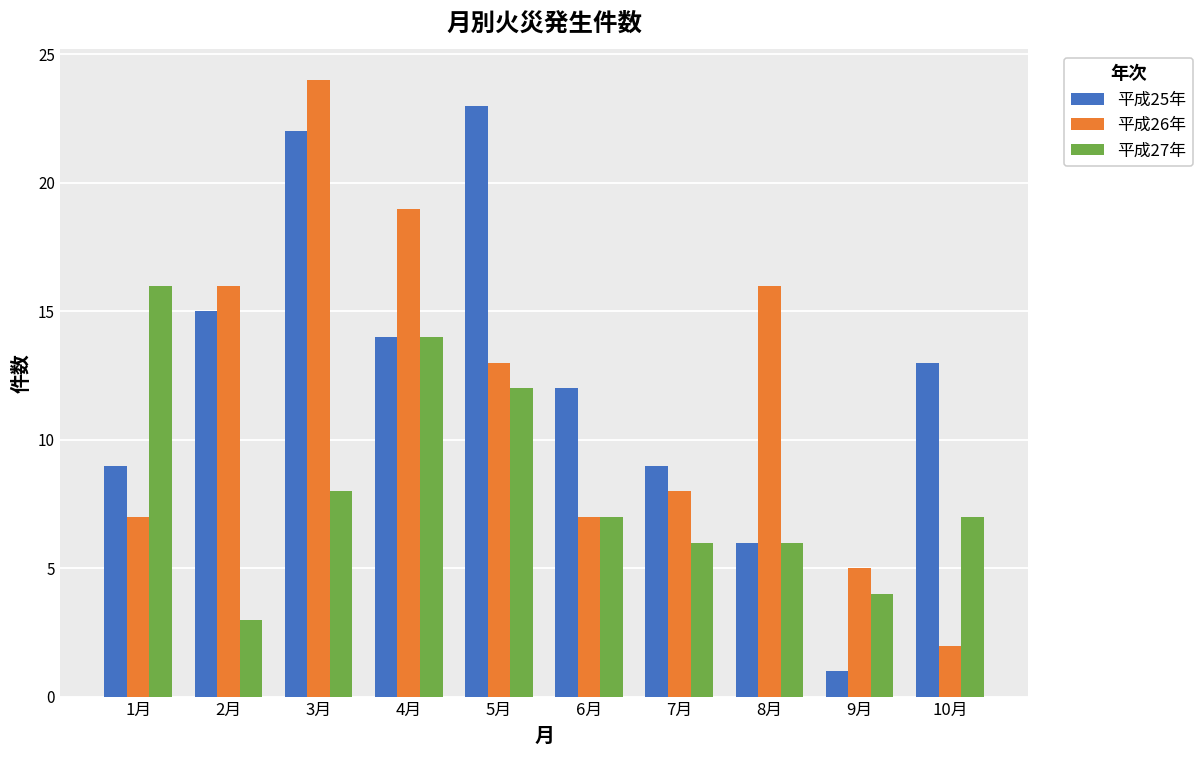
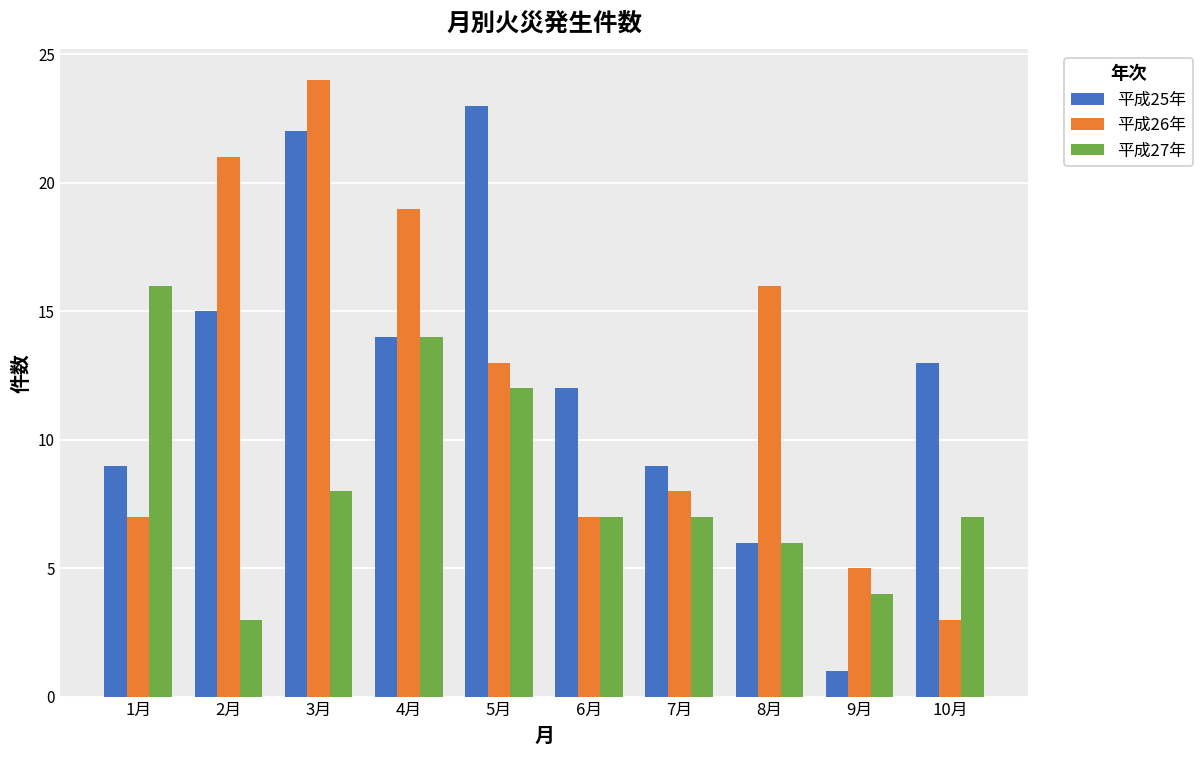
  {
    "平成25年": {
      "1月": 9,
      "2月": 15,
      "3月": 22,
      "4月": 14,
      "5月": 23,
      "6月": 12,
      "7月": 9,
      "8月": 6,
      "9月": 1,
      "10月": 13
    },
    "平成26年": {
      "1月": 7,
-     "2月": 16,
+     "2月": 21,
      "3月": 24,
      "4月": 19,
      "5月": 13,
      "6月": 7,
      "7月": 8,
      "8月": 16,
      "9月": 5,
-     "10月": 2
+     "10月": 3
    },
    "平成27年": {
      "1月": 16,
      "2月": 3,
      "3月": 8,
      "4月": 14,
      "5月": 12,
      "6月": 7,
-     "7月": 6,
+     "7月": 7,
      "8月": 6,
      "9月": 4,
      "10月": 7
    }
  }
